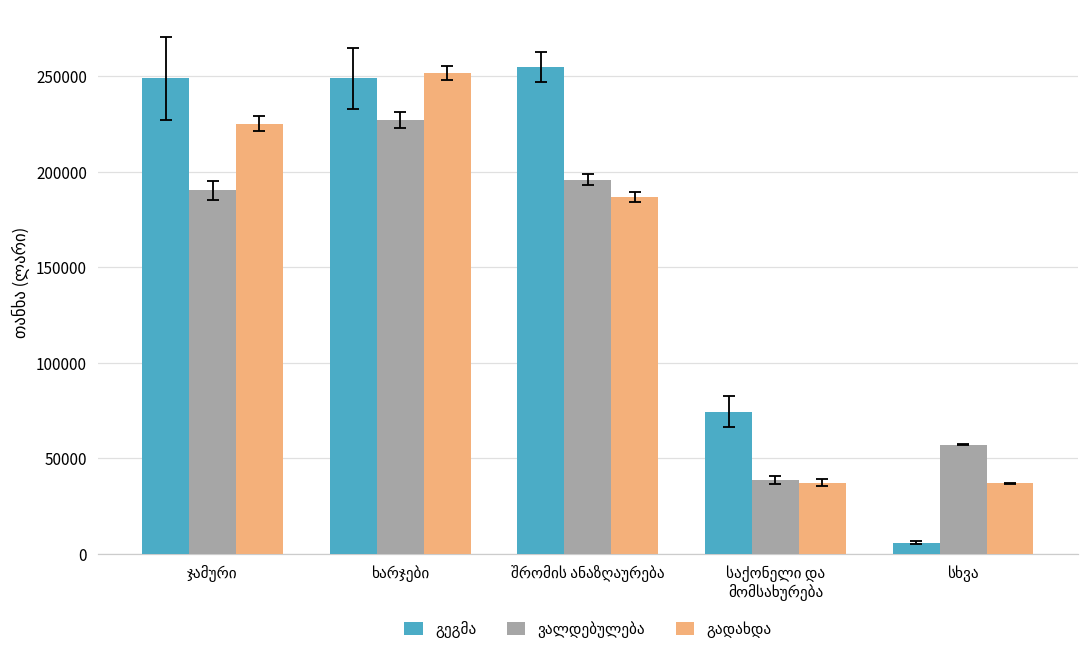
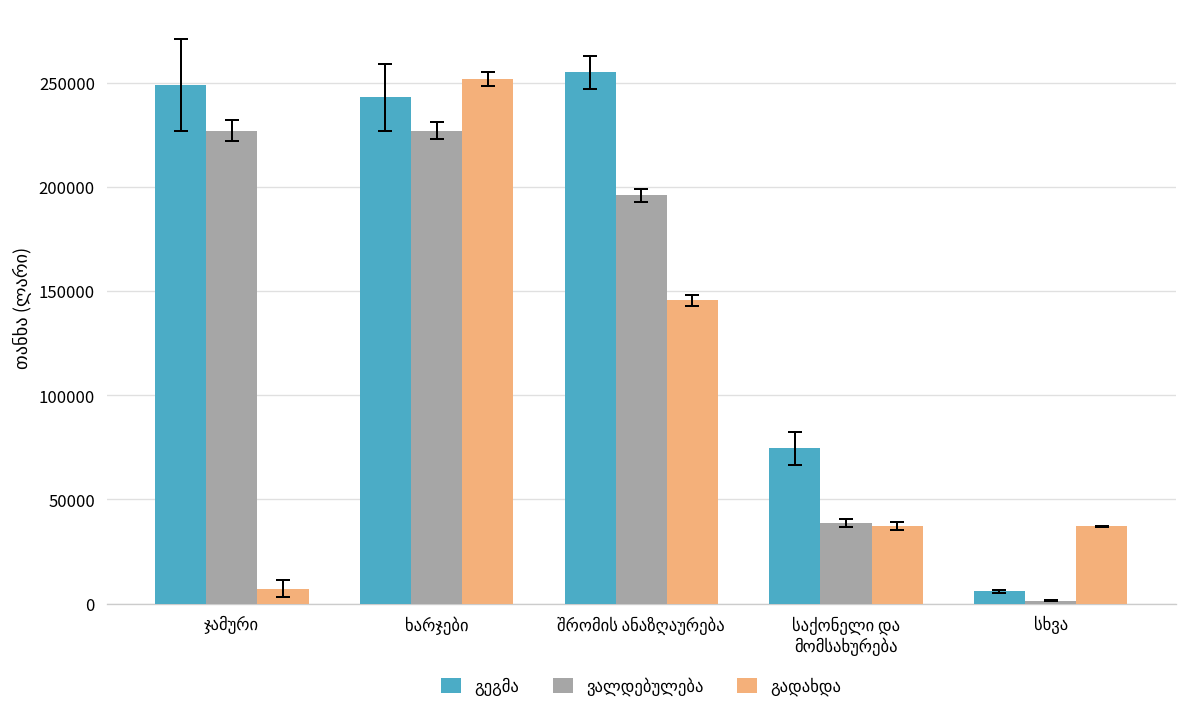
  {
    "გეგმა": {
      "ჯამური": 249000,
-     "ხარჯები": 249000,
+     "ხარჯები": 243000,
      "შრომის ანაზღაურება": 255000,
      "საქონელი და მომსახურება": 74000,
      "სხვა": 6000
    },
    "ვალდებულება": {
-     "ჯამური": 190000,
+     "ჯამური": 227000,
      "ხარჯები": 227000,
      "შრომის ანაზღაურება": 196000,
      "საქონელი და მომსახურება": 39000,
-     "სხვა": 57000
+     "სხვა": 1000
    },
    "გადახდა": {
-     "ჯამური": 225000,
+     "ჯამური": 7000,
      "ხარჯები": 252000,
-     "შრომის ანაზღაურება": 187000,
+     "შრომის ანაზღაურება": 145000,
      "საქონელი და მომსახურება": 37000,
      "სხვა": 37000
    }
  }
